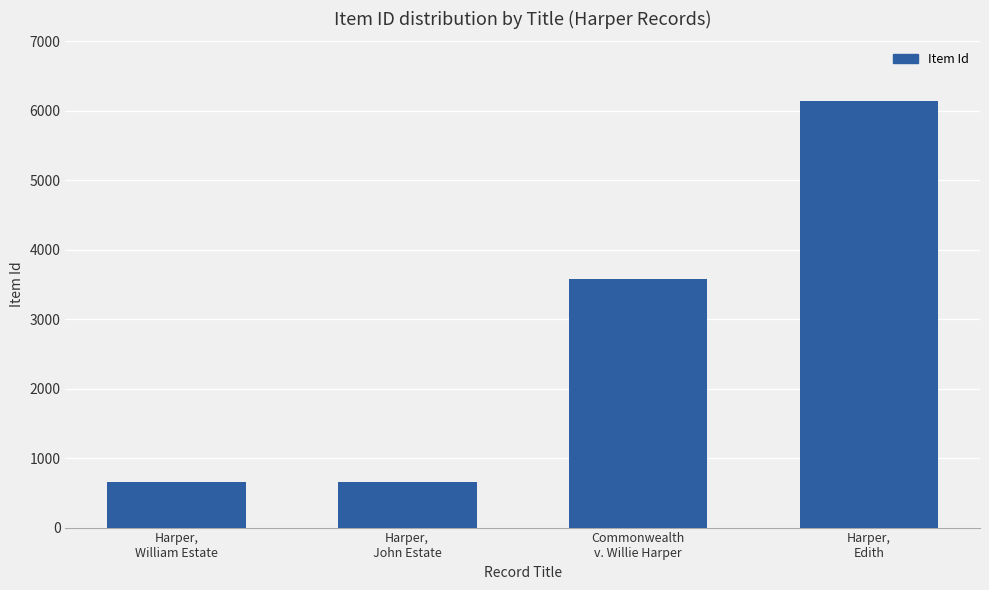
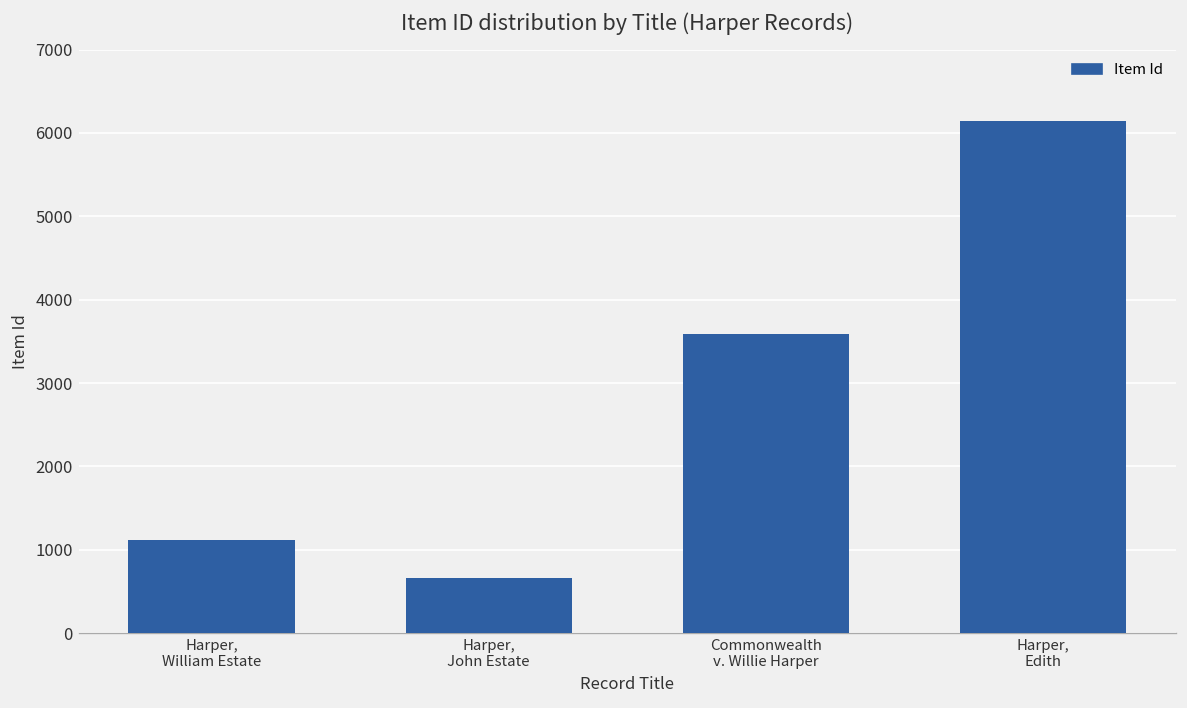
  {
-   "Harper, William Estate": 700,
+   "Harper, William Estate": 1100,
    "Harper, John Estate": 700,
    "Commonwealth v. Willie Harper": 3600,
    "Harper, Edith": 6100
  }
